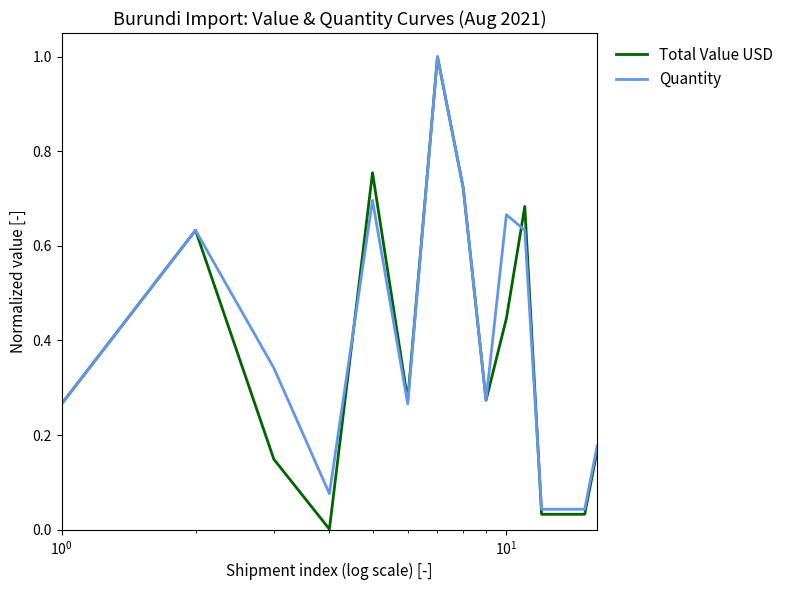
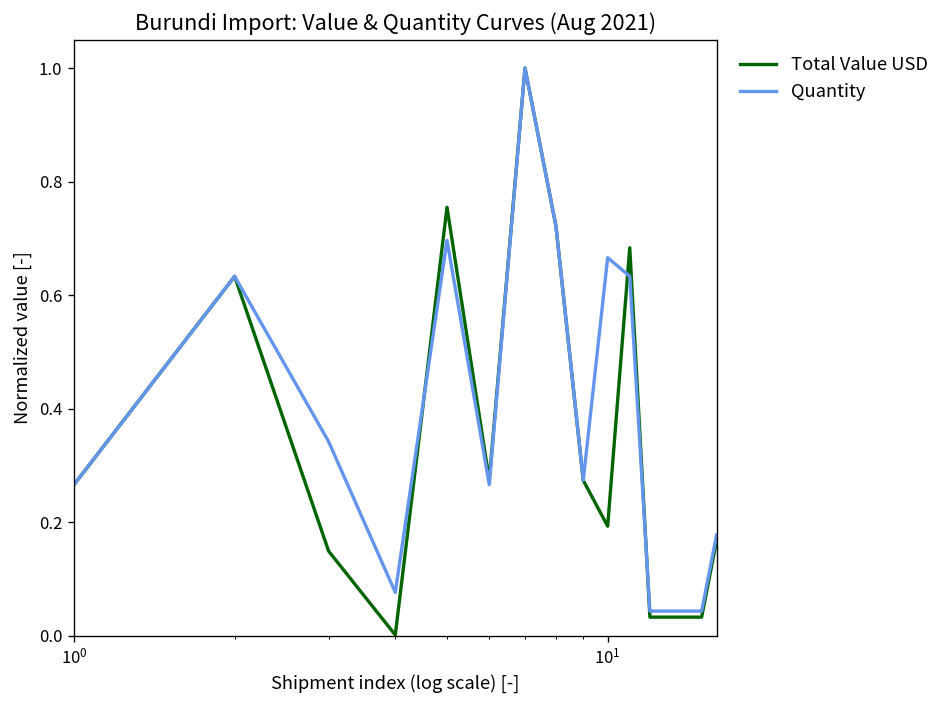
  {
    "Total Value USD": {
-     "10^1": 0.45
+     "10^1": 0.19
    },
    "Quantity": {
      "10^1": 0.67
    }
  }
